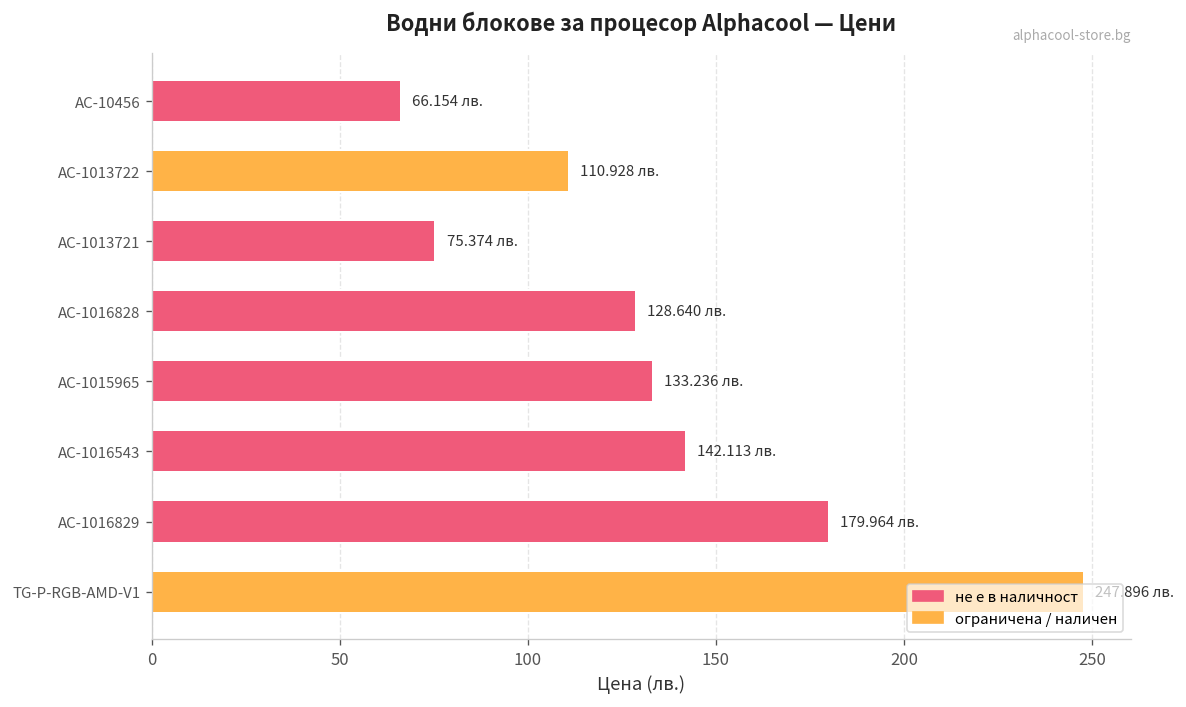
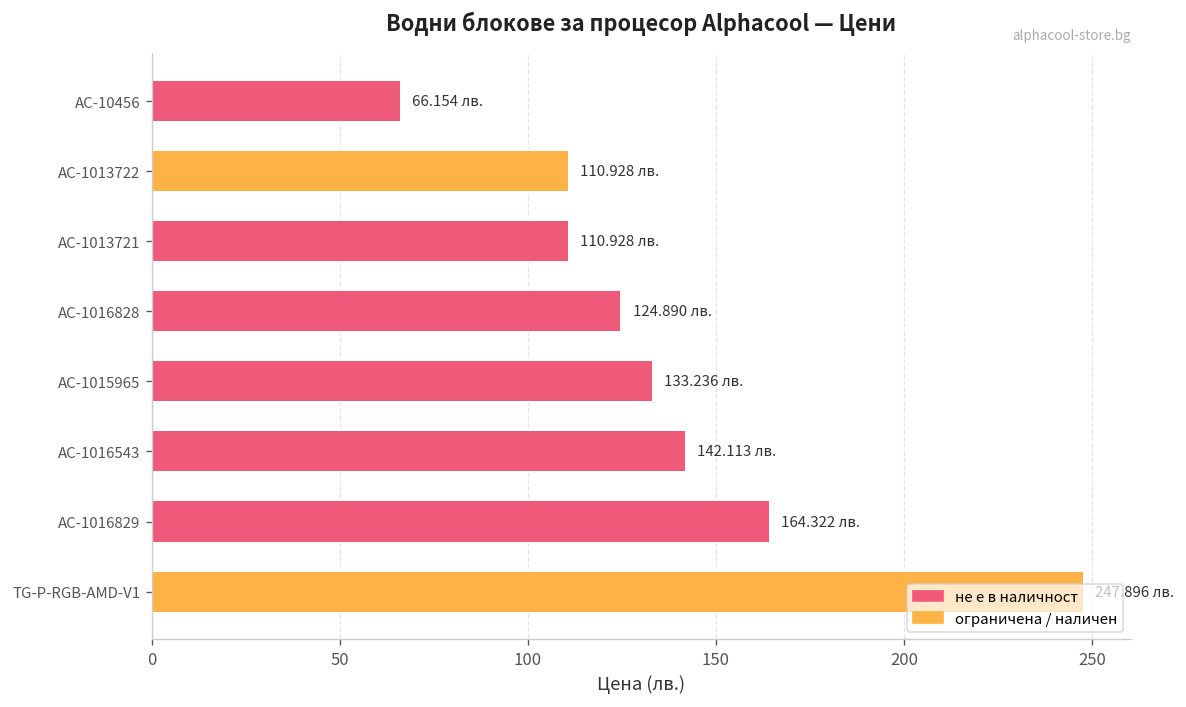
  {
    "AC-10456": 66.154,
    "AC-1013722": 110.928,
-   "AC-1013721": 75.374,
-   "AC-1016828": 128.640,
+   "AC-1013721": 110.928,
+   "AC-1016828": 124.890,
    "AC-1015965": 133.236,
    "AC-1016543": 142.113,
-   "AC-1016829": 179.964
+   "AC-1016829": 164.322
  }
